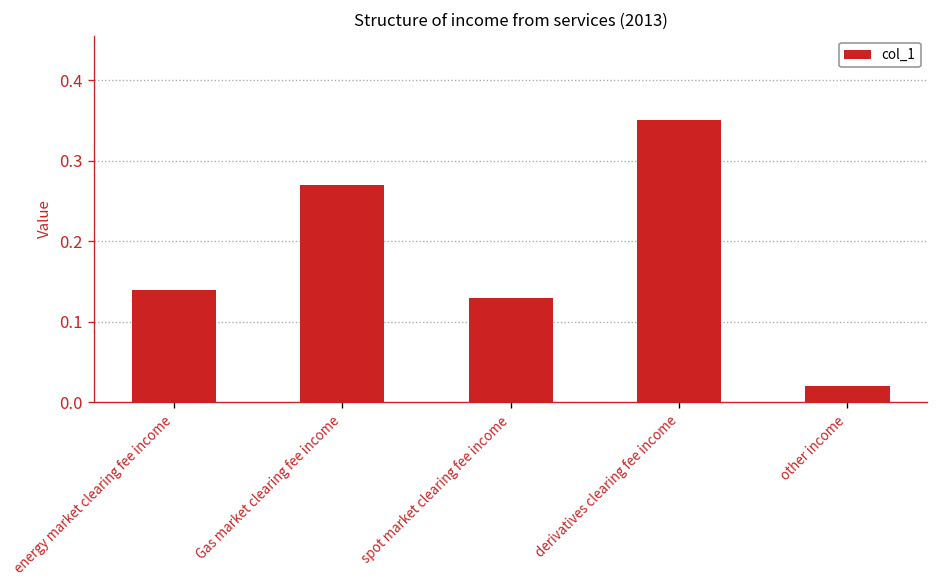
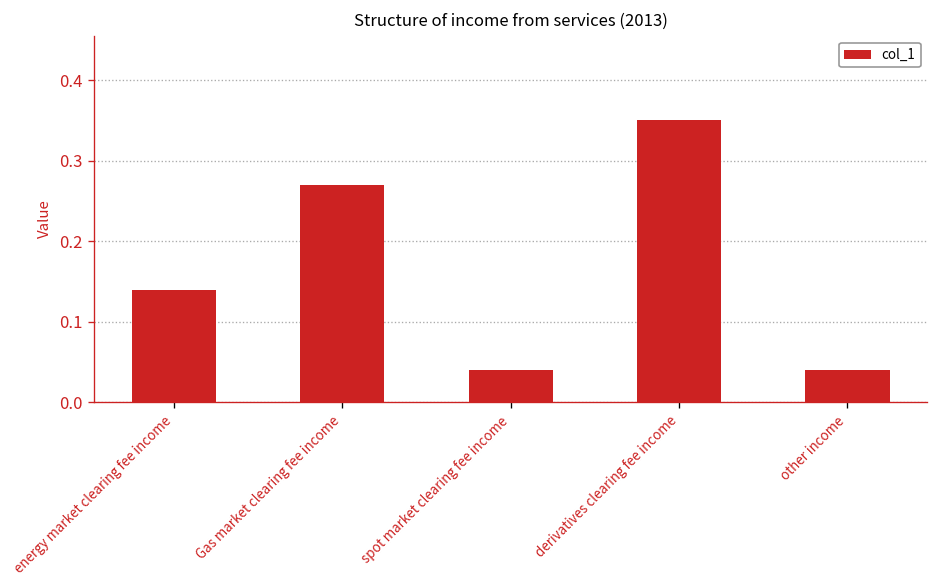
  {
    "energy market clearing fee income": 0.14,
    "Gas market clearing fee income": 0.27,
-   "spot market clearing fee income": 0.13,
+   "spot market clearing fee income": 0.04,
    "derivatives clearing fee income": 0.35,
-   "other income": 0.02
+   "other income": 0.04
  }
